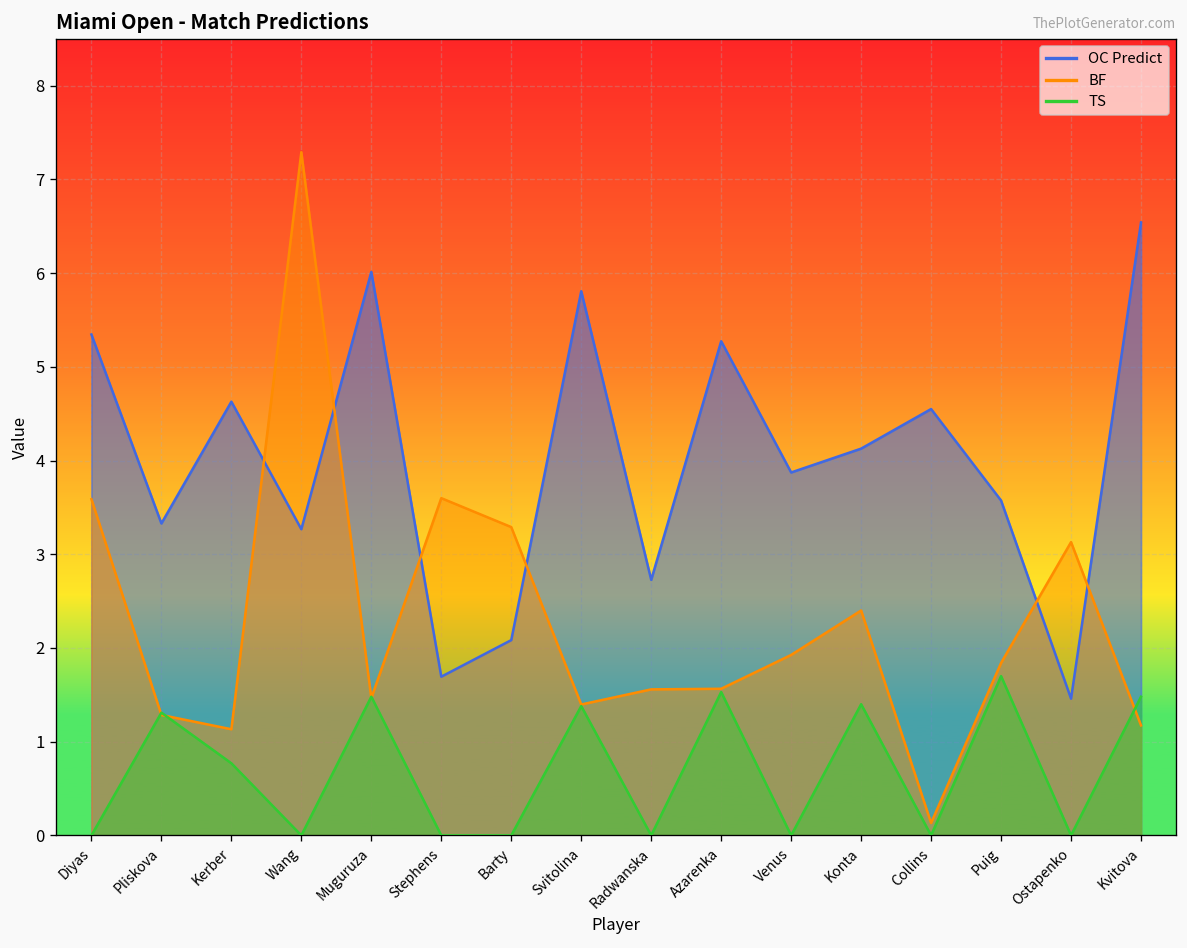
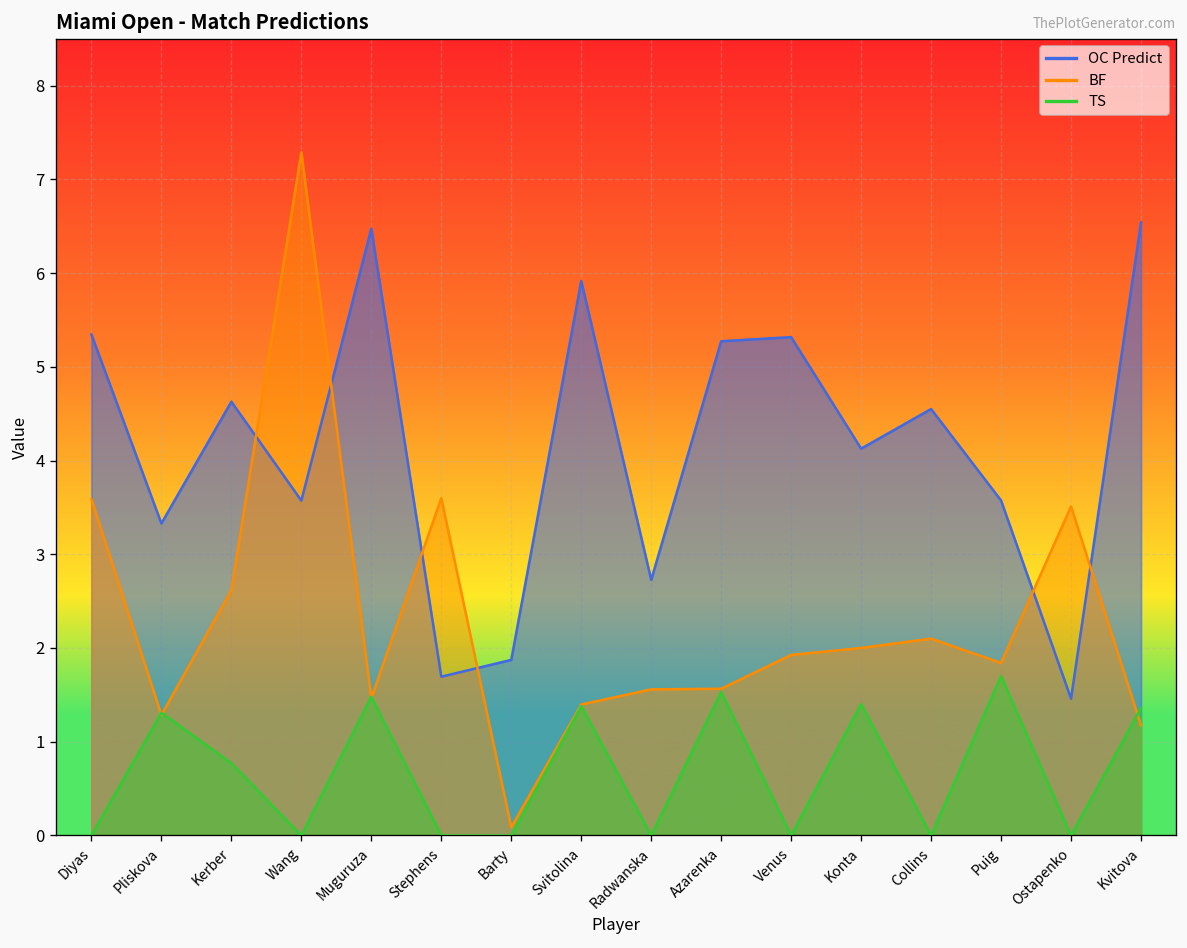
  {
    "OC Predict": {
      "Diyas": 5.3,
      "Pliskova": 3.3,
      "Kerber": 4.6,
-     "Wang": 3.3,
-     "Muguruza": 6.0,
+     "Wang": 3.6,
+     "Muguruza": 6.5,
      "Stephens": 1.7,
-     "Barty": 2.1,
-     "Svitolina": 5.8,
+     "Barty": 1.9,
+     "Svitolina": 5.9,
      "Radwanska": 2.7,
      "Azarenka": 5.3,
-     "Venus": 3.9,
+     "Venus": 5.3,
      "Konta": 4.1,
      "Collins": 4.5,
      "Puig": 3.6,
      "Ostapenko": 1.5,
      "Kvitova": 6.5
    },
    "BF": {
      "Diyas": 3.6,
-     "Kerber": 1.1,
+     "Kerber": 2.6,
      "Wang": 7.3,
      "Stephens": 3.6,
-     "Barty": 3.3,
+     "Barty": 0.1,
      "Radwanska": 1.6,
      "Azarenka": 1.6,
      "Venus": 1.9,
-     "Konta": 2.4,
-     "Collins": 0.1,
+     "Konta": 2.0,
+     "Collins": 2.1,
      "Puig": 1.8,
-     "Ostapenko": 3.1,
+     "Ostapenko": 3.5,
      "Kvitova": 1.2
    },
    "TS": {
      "Diyas": 0.0,
      "Kerber": 0.8,
      "Wang": 0.0,
      "Stephens": 0.0,
      "Barty": 0.0,
      "Radwanska": 0.0,
      "Azarenka": 1.5,
      "Venus": 0.0,
      "Konta": 1.4,
      "Collins": 0.0,
      "Puig": 1.7,
      "Ostapenko": 0.0,
-     "Kvitova": 1.5
+     "Kvitova": 1.4
    }
  }
